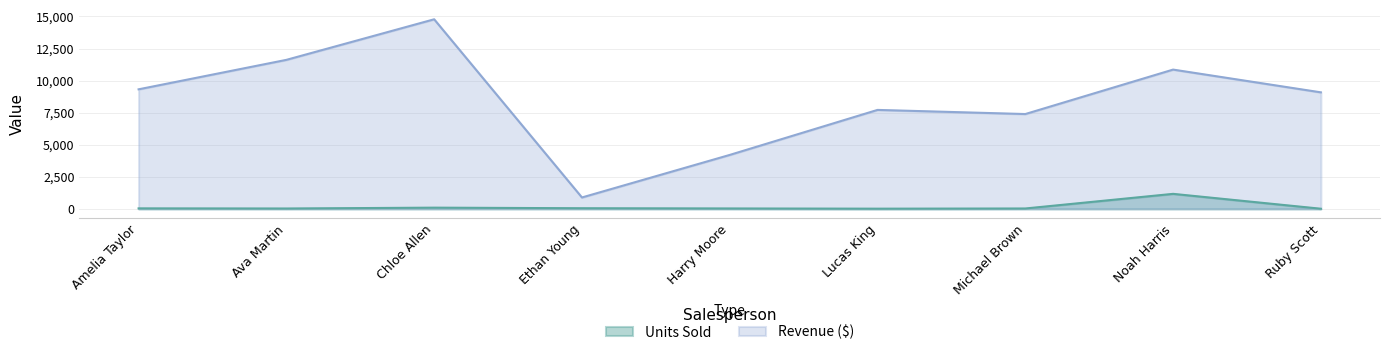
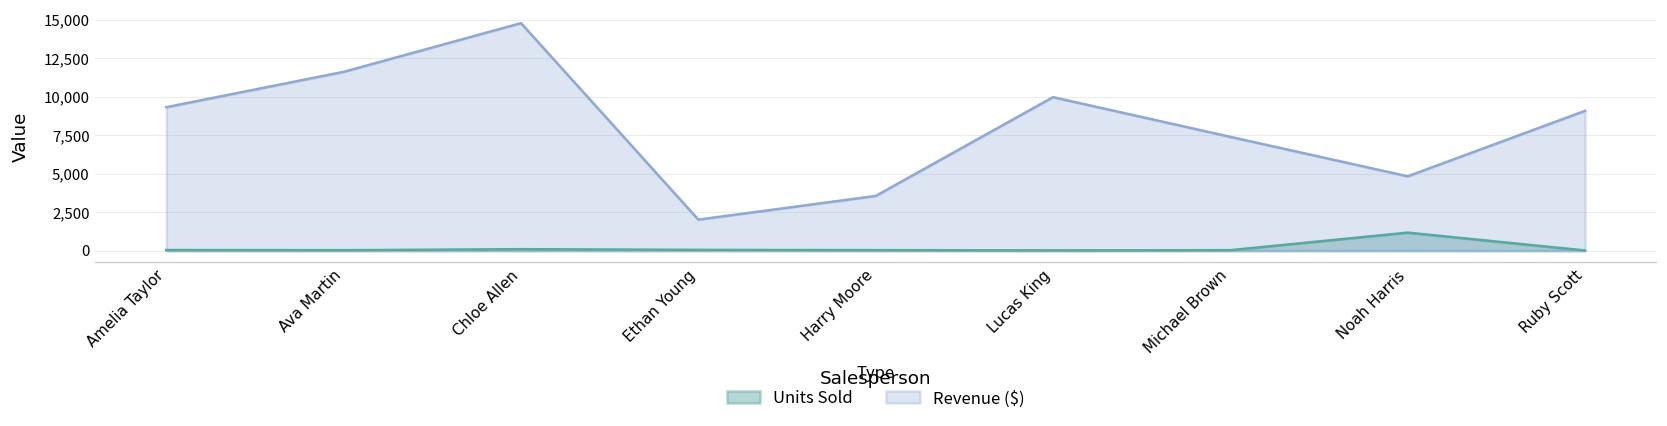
  {
    "Units Sold": {
      "Amelia Taylor": "0",
      "Ava Martin": "0",
      "Chloe Allen": "100",
      "Ethan Young": "100",
      "Harry Moore": "0",
      "Lucas King": "0",
      "Michael Brown": "0",
      "Noah Harris": "1,200",
      "Ruby Scott": "0"
    },
    "Revenue ($)": {
      "Amelia Taylor": "9,300",
      "Ava Martin": "11,600",
      "Chloe Allen": "14,800",
-     "Ethan Young": "900",
-     "Harry Moore": "4,200",
-     "Lucas King": "7,700",
+     "Ethan Young": "2,000",
+     "Harry Moore": "3,600",
+     "Lucas King": "10,000",
      "Michael Brown": "7,400",
-     "Noah Harris": "10,900",
+     "Noah Harris": "4,800",
      "Ruby Scott": "9,100"
    }
  }
